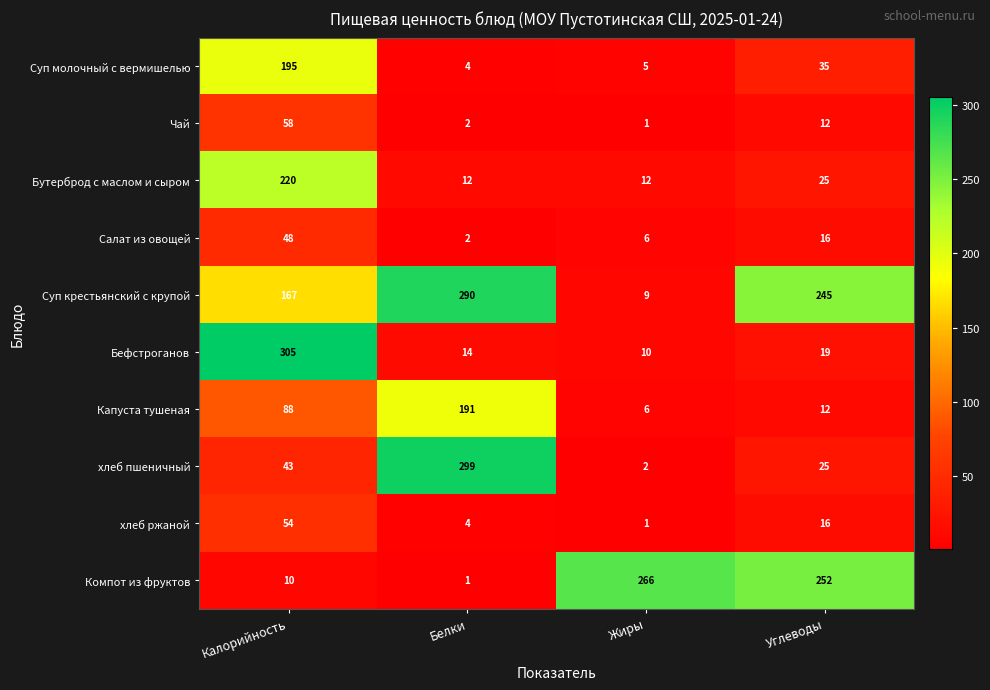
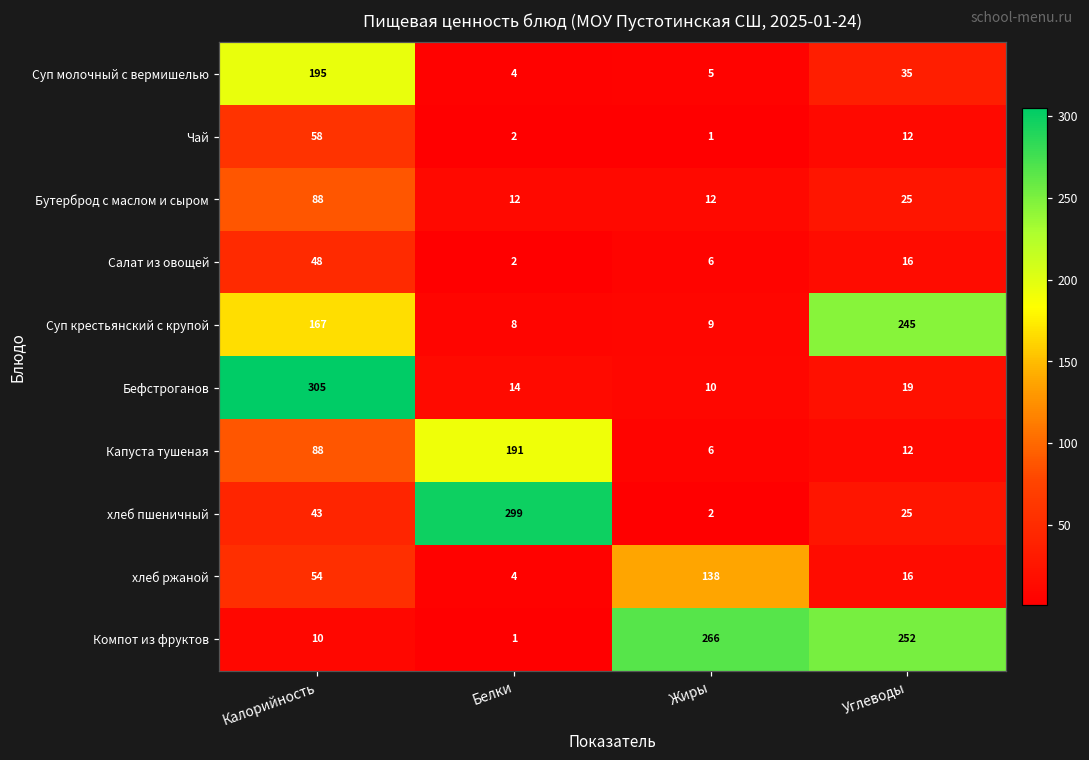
  {
    "Суп молочный с вермишелью": {
      "Калорийность": 195,
      "Белки": 4,
      "Жиры": 5,
      "Углеводы": 35
    },
    "Чай": {
      "Калорийность": 58,
      "Белки": 2,
      "Жиры": 1,
      "Углеводы": 12
    },
    "Бутерброд с маслом и сыром": {
-     "Калорийность": 220,
+     "Калорийность": 88,
      "Белки": 12,
      "Жиры": 12,
      "Углеводы": 25
    },
    "Салат из овощей": {
      "Калорийность": 48,
      "Белки": 2,
      "Жиры": 6,
      "Углеводы": 16
    },
    "Суп крестьянский с крупой": {
      "Калорийность": 167,
-     "Белки": 290,
+     "Белки": 8,
      "Жиры": 9,
      "Углеводы": 245
    },
    "Бефстроганов": {
      "Калорийность": 305,
      "Белки": 14,
      "Жиры": 10,
      "Углеводы": 19
    },
    "Капуста тушеная": {
      "Калорийность": 88,
      "Белки": 191,
      "Жиры": 6,
      "Углеводы": 12
    },
    "хлеб пшеничный": {
      "Калорийность": 43,
      "Белки": 299,
      "Жиры": 2,
      "Углеводы": 25
    },
    "хлеб ржаной": {
      "Калорийность": 54,
      "Белки": 4,
-     "Жиры": 1,
+     "Жиры": 138,
      "Углеводы": 16
    },
    "Компот из фруктов": {
      "Калорийность": 10,
      "Белки": 1,
      "Жиры": 266,
      "Углеводы": 252
    }
  }
